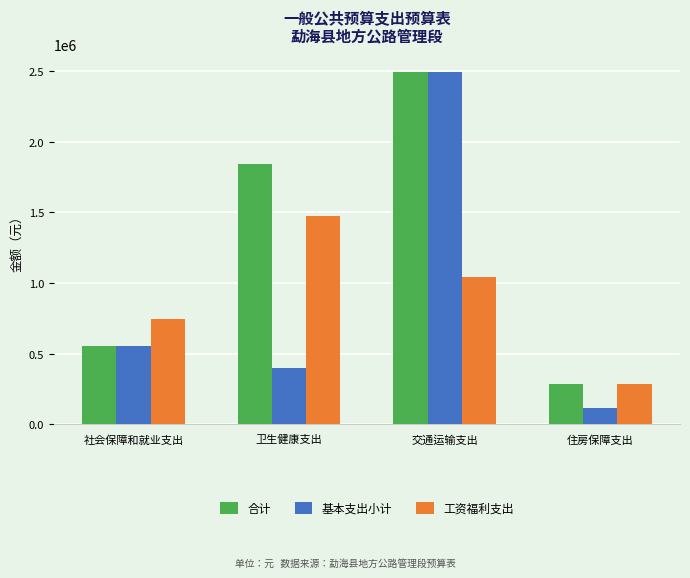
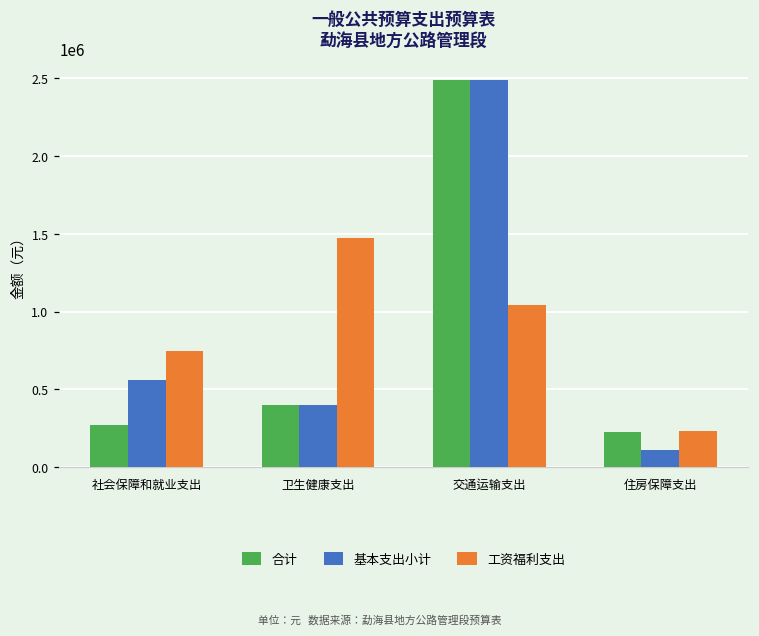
  {
    "合计": {
-     "社会保障和就业支出": 560000,
-     "卫生健康支出": 1840000,
+     "社会保障和就业支出": 270000,
+     "卫生健康支出": 400000,
      "交通运输支出": 2490000,
-     "住房保障支出": 290000
+     "住房保障支出": 230000
    },
    "基本支出小计": {
      "社会保障和就业支出": 560000,
      "卫生健康支出": 400000,
      "交通运输支出": 2490000,
      "住房保障支出": 110000
    },
    "工资福利支出": {
      "社会保障和就业支出": 750000,
      "卫生健康支出": 1480000,
      "交通运输支出": 1040000,
-     "住房保障支出": 290000
+     "住房保障支出": 230000
    }
  }
